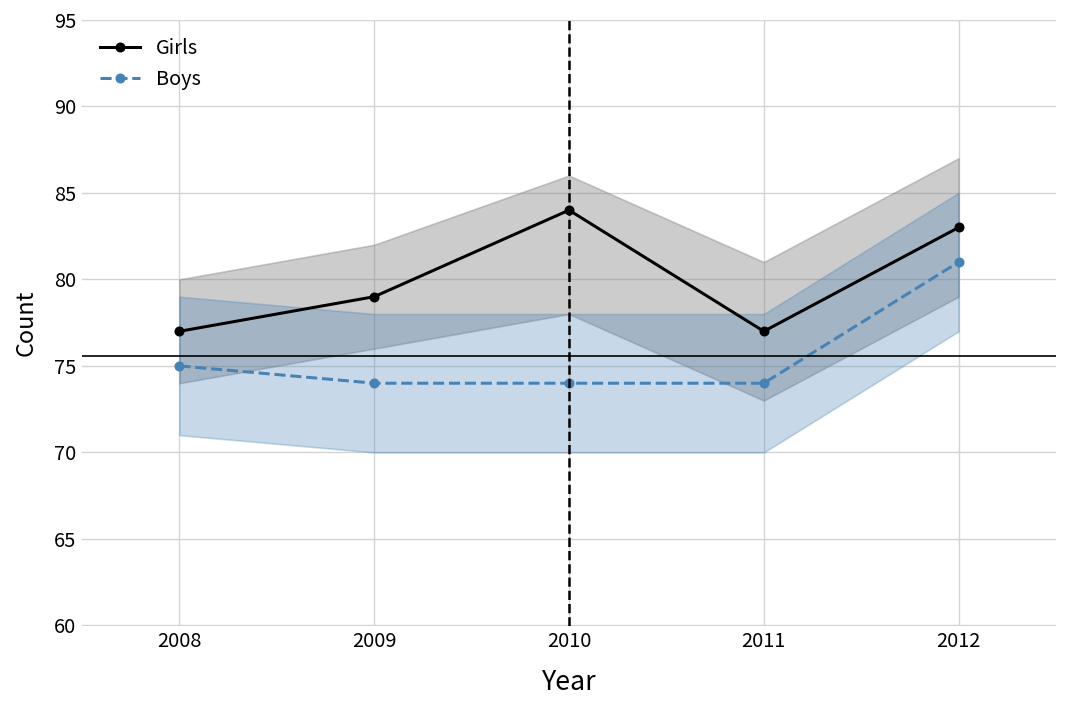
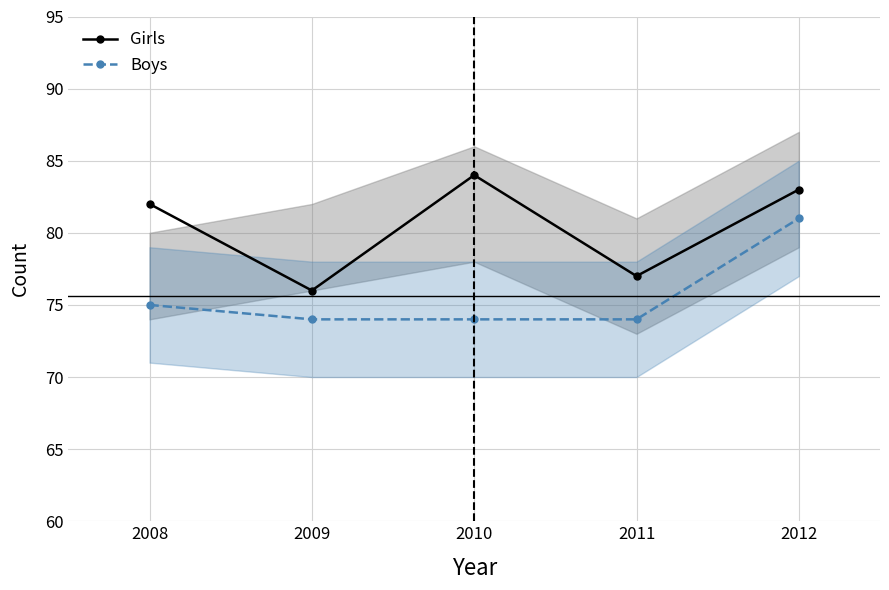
  {
    "Girls": {
-     "2008": 77,
-     "2009": 79,
+     "2008": 82,
+     "2009": 76,
      "2010": 84,
      "2011": 77,
      "2012": 83
    }
  }
